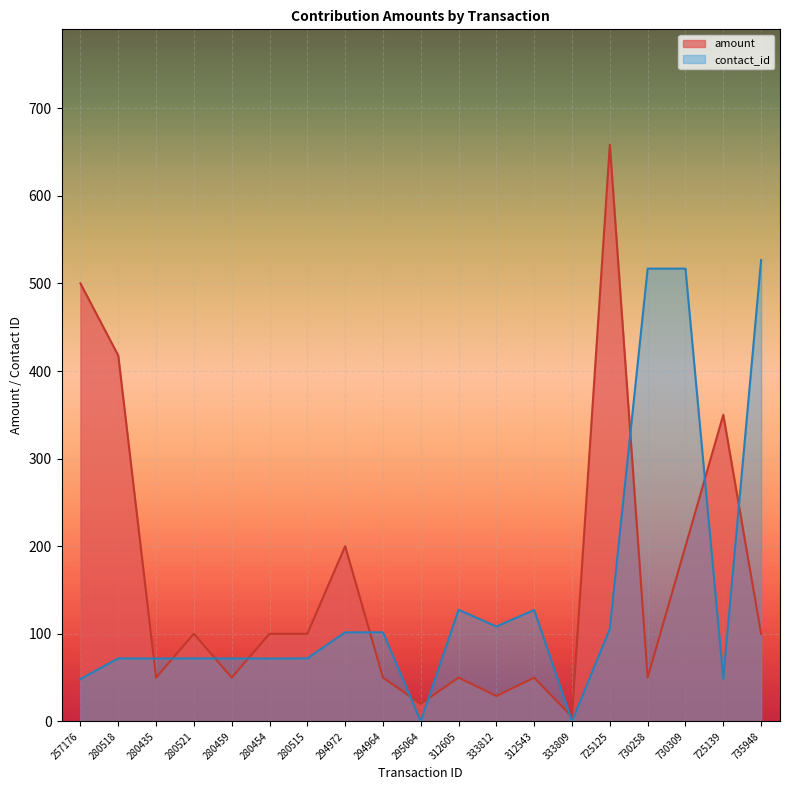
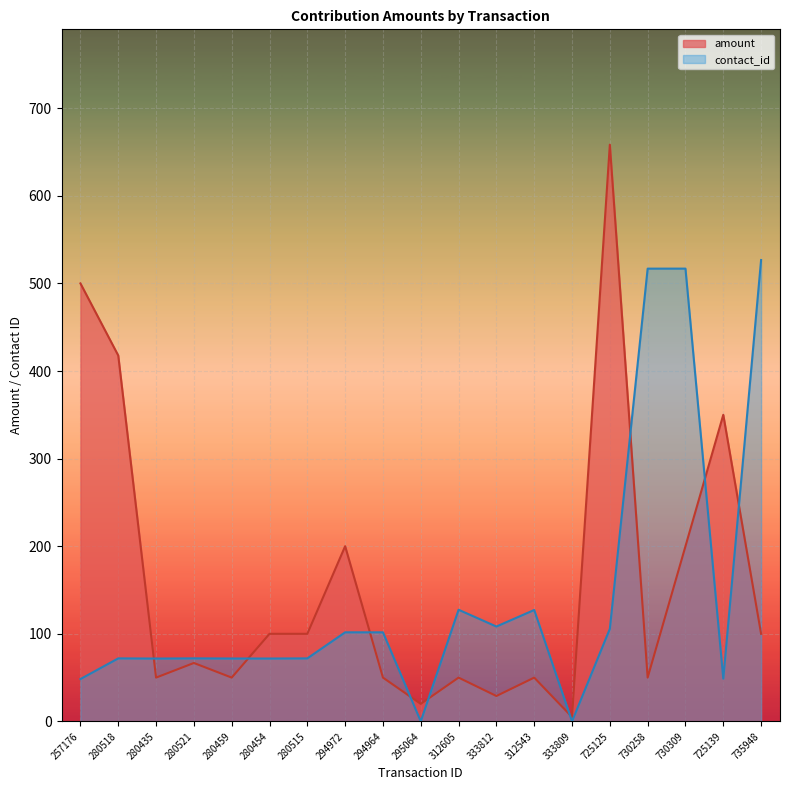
  {
    "amount": {
      "257176": 500,
      "280518": 420,
      "280435": 50,
-     "280521": 100,
+     "280521": 70,
      "280459": 50,
      "280454": 100,
      "280515": 100,
      "294972": 200,
      "294964": 50,
      "295064": 20,
      "312605": 50,
      "333812": 30,
      "312543": 50,
      "333809": 10,
      "725125": 660,
      "730258": 50,
      "730309": 200,
      "725139": 350,
      "735948": 100
    },
    "contact_id": {
      "257176": 50,
      "280518": 70,
      "280435": 70,
      "280521": 70,
      "280459": 70,
      "280454": 70,
      "280515": 70,
      "294972": 100,
      "294964": 100,
      "295064": 0,
      "312605": 130,
      "333812": 110,
      "312543": 130,
      "333809": 0,
      "725125": 110,
      "730258": 520,
      "730309": 520,
      "725139": 50,
      "735948": 530
    }
  }
